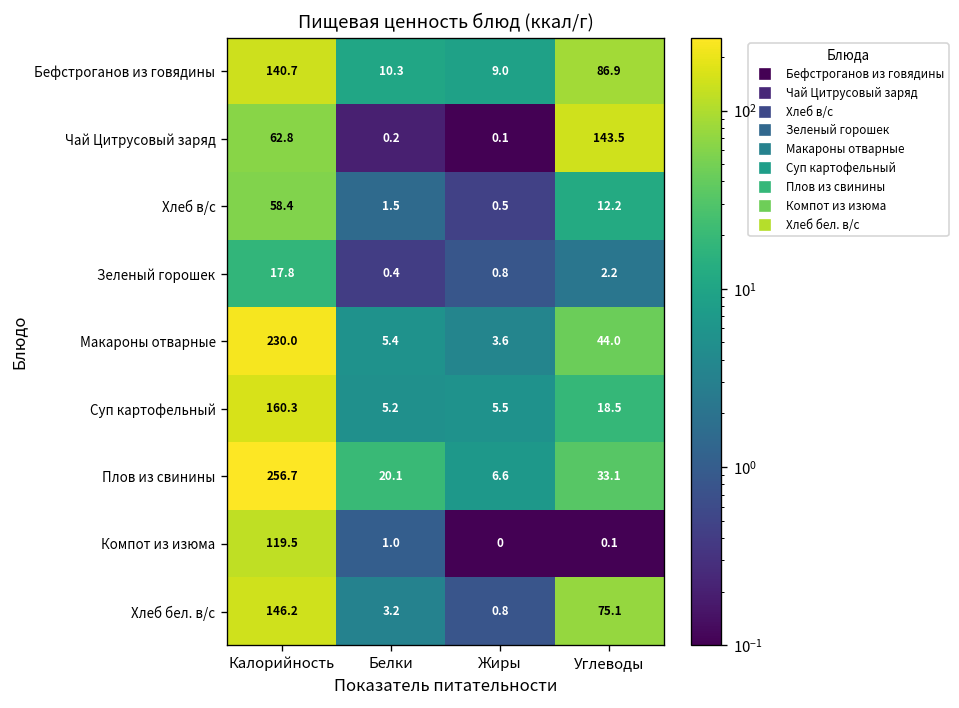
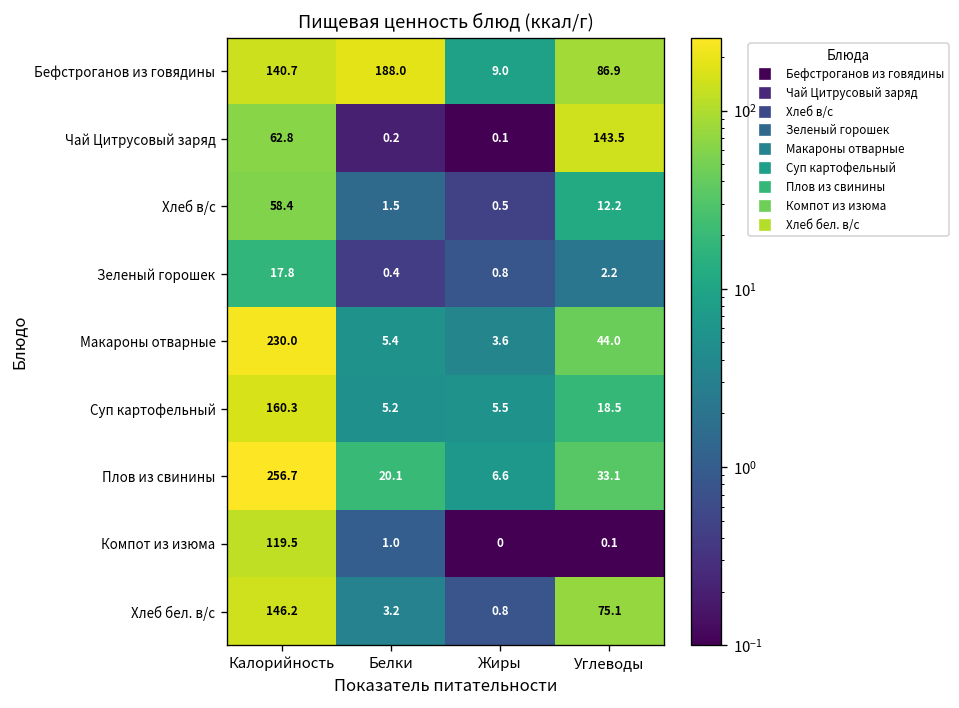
  {
    "Бефстроганов из говядины": {
      "Калорийность": 140.7,
-     "Белки": 10.3,
+     "Белки": 188.0,
      "Жиры": 9.0,
      "Углеводы": 86.9
    },
    "Чай Цитрусовый заряд": {
      "Калорийность": 62.8,
      "Белки": 0.2,
      "Жиры": 0.1,
      "Углеводы": 143.5
    },
    "Хлеб в/с": {
      "Калорийность": 58.4,
      "Белки": 1.5,
      "Жиры": 0.5,
      "Углеводы": 12.2
    },
    "Зеленый горошек": {
      "Калорийность": 17.8,
      "Белки": 0.4,
      "Жиры": 0.8,
      "Углеводы": 2.2
    },
    "Макароны отварные": {
      "Калорийность": 230.0,
      "Белки": 5.4,
      "Жиры": 3.6,
      "Углеводы": 44.0
    },
    "Суп картофельный": {
      "Калорийность": 160.3,
      "Белки": 5.2,
      "Жиры": 5.5,
      "Углеводы": 18.5
    },
    "Плов из свинины": {
      "Калорийность": 256.7,
      "Белки": 20.1,
      "Жиры": 6.6,
      "Углеводы": 33.1
    },
    "Компот из изюма": {
      "Калорийность": 119.5,
      "Белки": 1.0,
      "Жиры": 0,
      "Углеводы": 0.1
    },
    "Хлеб бел. в/с": {
      "Калорийность": 146.2,
      "Белки": 3.2,
      "Жиры": 0.8,
      "Углеводы": 75.1
    }
  }
